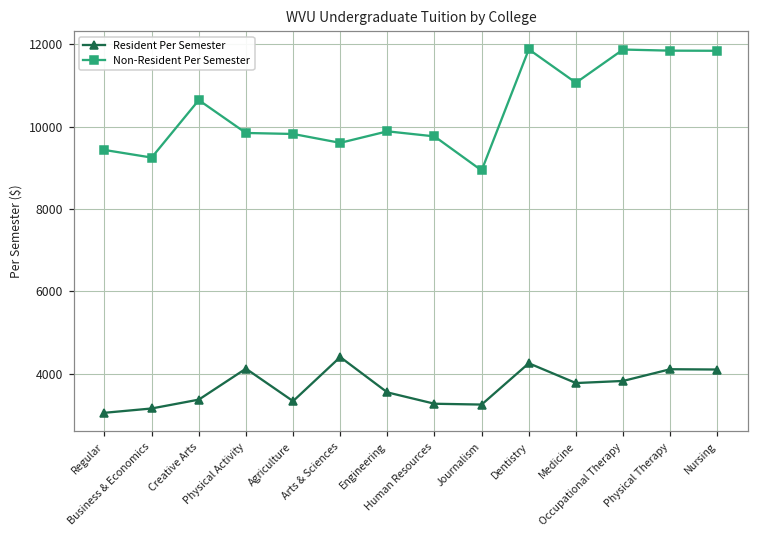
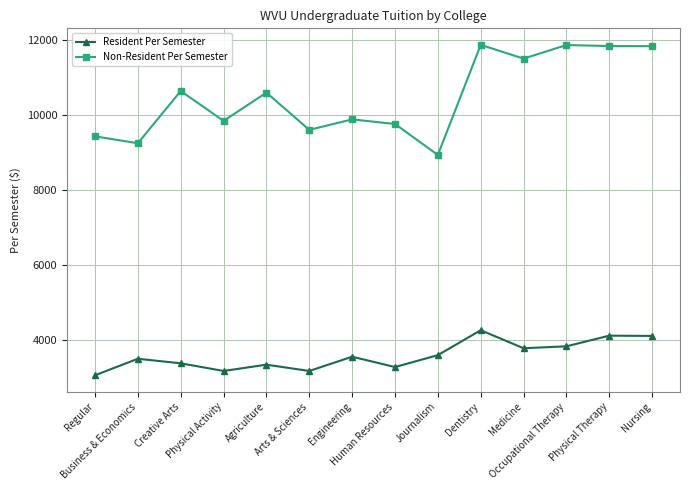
  {
    "Resident Per Semester": {
      "Regular": 3000,
-     "Business & Economics": 3200,
+     "Business & Economics": 3500,
      "Creative Arts": 3400,
-     "Physical Activity": 4100,
+     "Physical Activity": 3200,
      "Agriculture": 3300,
-     "Arts & Sciences": 4400,
+     "Arts & Sciences": 3200,
      "Engineering": 3500,
      "Human Resources": 3300,
-     "Journalism": 3200,
+     "Journalism": 3600,
      "Dentistry": 4200,
      "Medicine": 3800,
      "Occupational Therapy": 3800,
      "Physical Therapy": 4100,
      "Nursing": 4100
    },
    "Non-Resident Per Semester": {
      "Regular": 9400,
      "Business & Economics": 9200,
      "Creative Arts": 10600,
      "Physical Activity": 9800,
-     "Agriculture": 9800,
+     "Agriculture": 10600,
      "Arts & Sciences": 9600,
      "Engineering": 9900,
      "Human Resources": 9800,
      "Journalism": 8900,
      "Dentistry": 11900,
-     "Medicine": 11100,
+     "Medicine": 11500,
      "Occupational Therapy": 11900,
      "Physical Therapy": 11800,
      "Nursing": 11800
    }
  }
